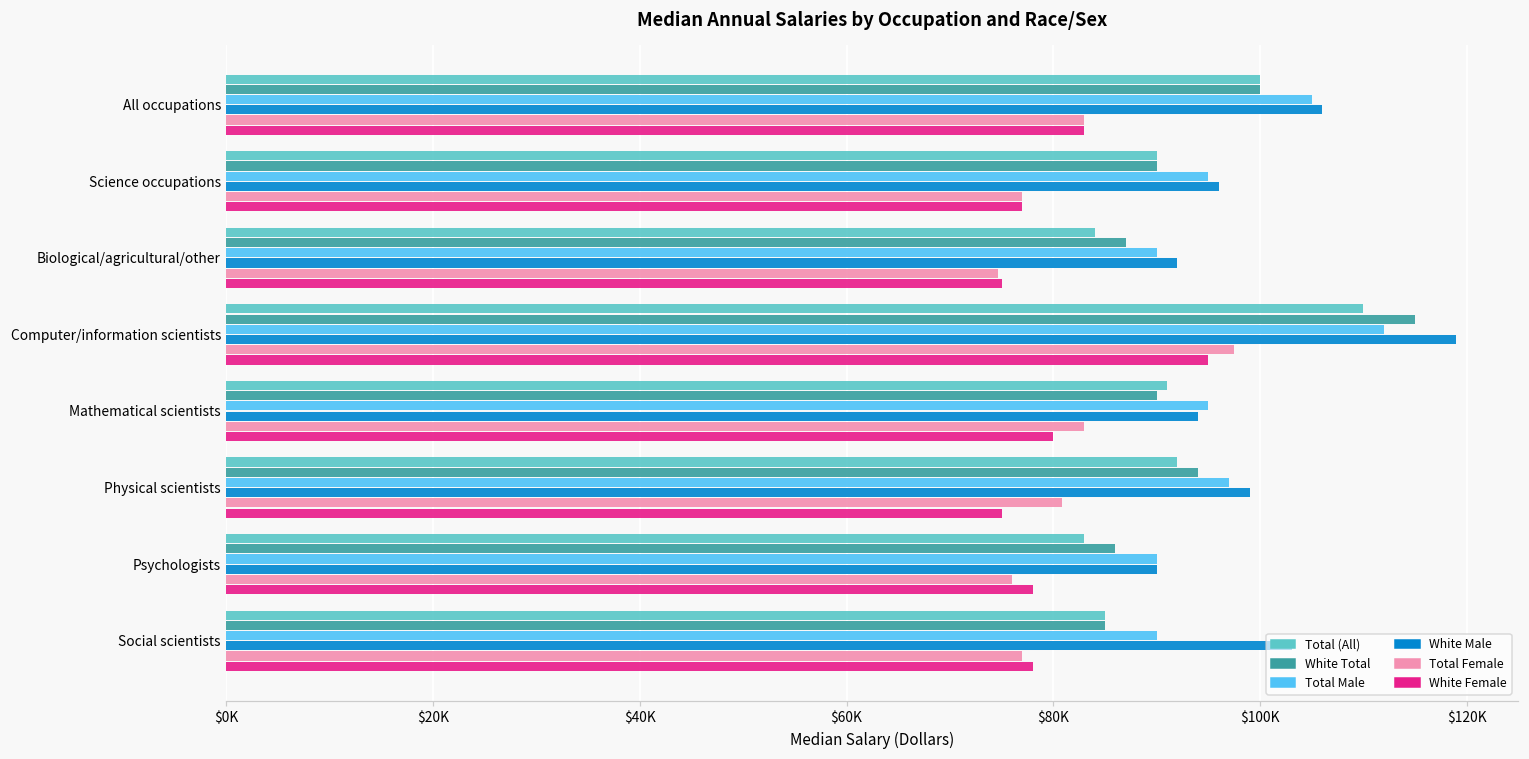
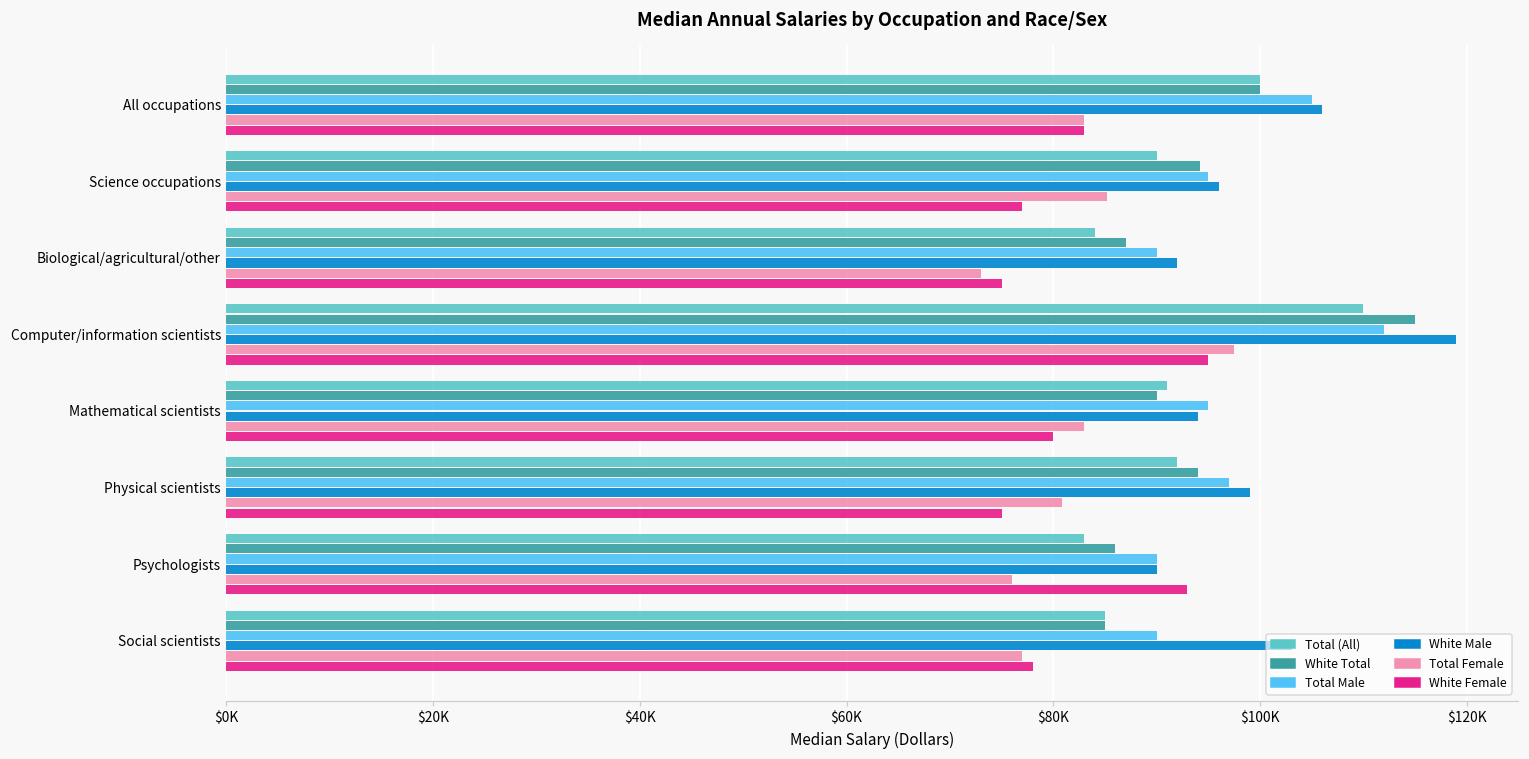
  {
    "White Total": {
      "All occupations": "$100000",
-     "Science occupations": "$90000",
+     "Science occupations": "$94000",
      "Biological/agricultural/other": "$87000",
      "Computer/information scientists": "$115000",
      "Mathematical scientists": "$90000",
      "Physical scientists": "$94000",
      "Psychologists": "$86000",
      "Social scientists": "$85000"
    },
    "White Male": {
      "All occupations": "$106000",
      "Science occupations": "$96000",
      "Biological/agricultural/other": "$92000",
      "Computer/information scientists": "$119000",
      "Mathematical scientists": "$94000",
      "Physical scientists": "$99000",
      "Psychologists": "$90000"
    },
    "Total Female": {
      "All occupations": "$83000",
-     "Science occupations": "$77000",
-     "Biological/agricultural/other": "$75000",
+     "Science occupations": "$85000",
+     "Biological/agricultural/other": "$73000",
      "Computer/information scientists": "$98000",
      "Mathematical scientists": "$83000",
      "Physical scientists": "$81000",
      "Psychologists": "$76000",
      "Social scientists": "$77000"
    },
    "White Female": {
      "All occupations": "$83000",
      "Science occupations": "$77000",
      "Biological/agricultural/other": "$75000",
      "Computer/information scientists": "$95000",
      "Mathematical scientists": "$80000",
      "Physical scientists": "$75000",
-     "Psychologists": "$78000",
+     "Psychologists": "$93000",
      "Social scientists": "$78000"
    }
  }
